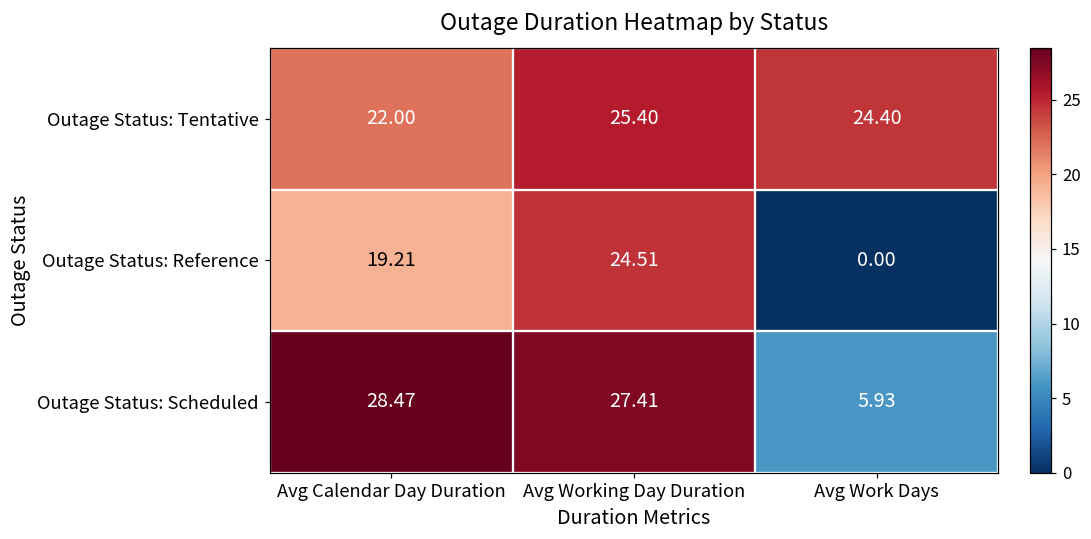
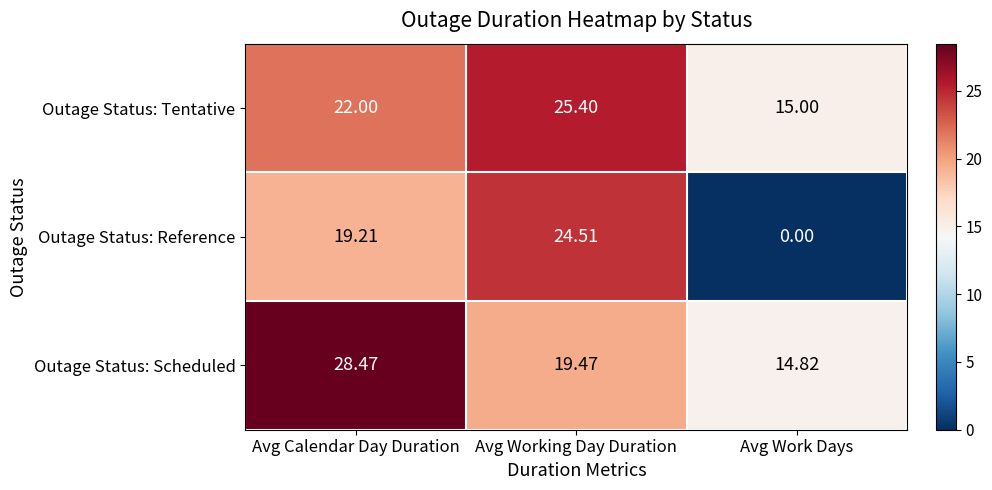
  {
    "Outage Status: Tentative": {
      "Avg Calendar Day Duration": 22.00,
      "Avg Working Day Duration": 25.40,
-     "Avg Work Days": 24.40
+     "Avg Work Days": 15.00
    },
    "Outage Status: Reference": {
      "Avg Calendar Day Duration": 19.21,
      "Avg Working Day Duration": 24.51,
      "Avg Work Days": 0.00
    },
    "Outage Status: Scheduled": {
      "Avg Calendar Day Duration": 28.47,
-     "Avg Working Day Duration": 27.41,
-     "Avg Work Days": 5.93
+     "Avg Working Day Duration": 19.47,
+     "Avg Work Days": 14.82
    }
  }
